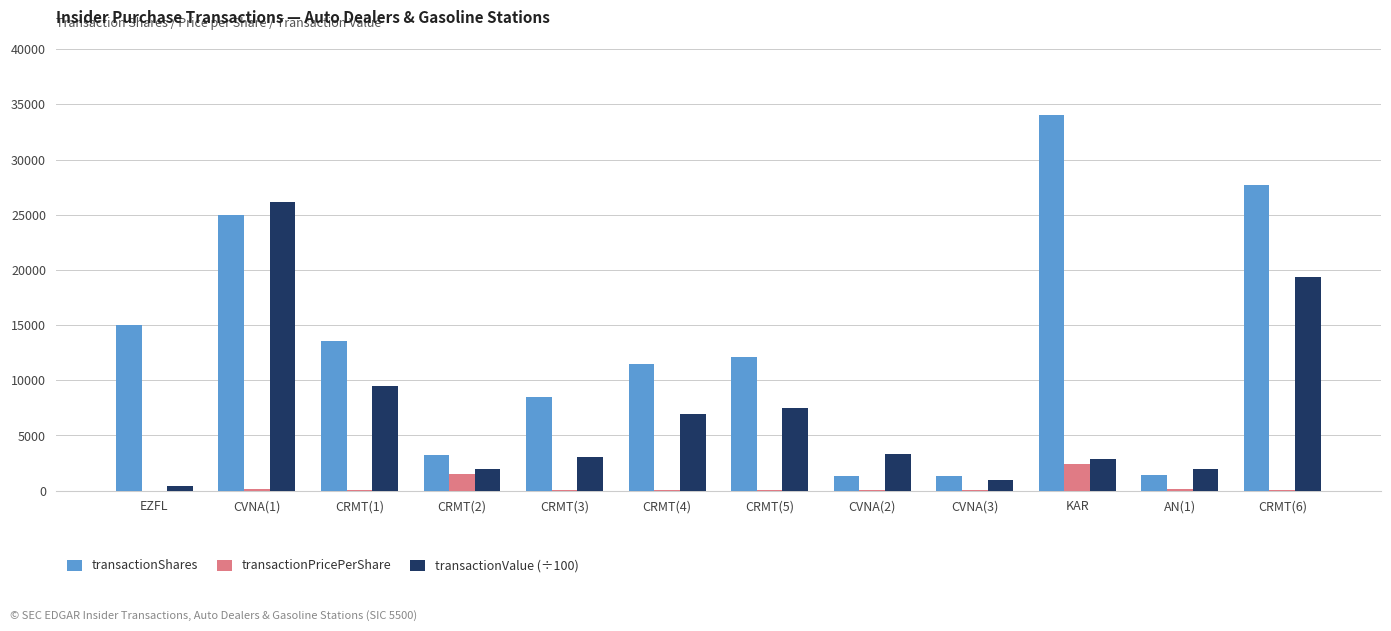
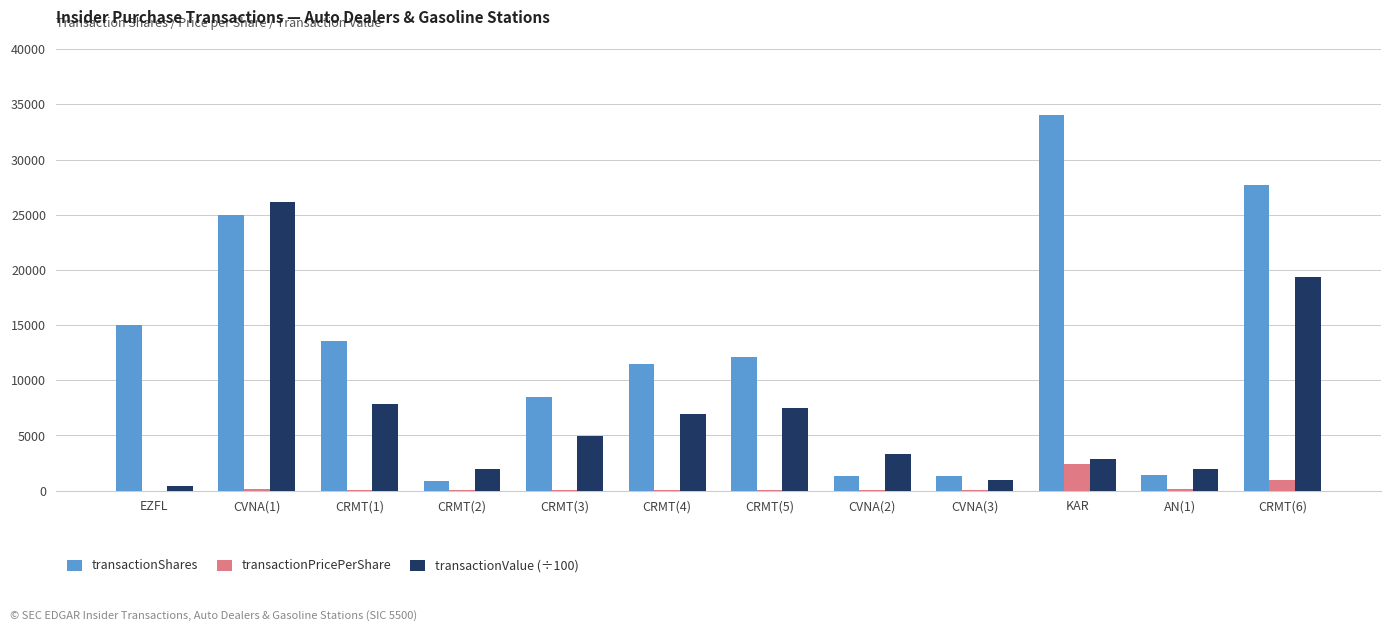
  {
    "transactionShares": {
      "EZFL": 15000,
      "CVNA(1)": 25000,
      "CRMT(1)": 13600,
-     "CRMT(2)": 3200,
+     "CRMT(2)": 900,
      "CRMT(3)": 8500,
      "CRMT(4)": 11500,
      "CRMT(5)": 12100,
      "CVNA(2)": 1300,
      "CVNA(3)": 1300,
      "KAR": 34000,
      "AN(1)": 1400,
      "CRMT(6)": 27700
    },
    "transactionPricePerShare": {
-     "CRMT(2)": 1500,
+     "CRMT(2)": 100,
      "KAR": 2400,
-     "CRMT(6)": 100
+     "CRMT(6)": 1000
    },
    "transactionValue (÷100)": {
      "EZFL": 400,
      "CVNA(1)": 26200,
-     "CRMT(1)": 9500,
+     "CRMT(1)": 7800,
      "CRMT(2)": 2000,
-     "CRMT(3)": 3000,
+     "CRMT(3)": 4900,
      "CRMT(4)": 6900,
      "CRMT(5)": 7400,
      "CVNA(2)": 3300,
      "CVNA(3)": 1000,
      "KAR": 2800,
      "AN(1)": 2000,
      "CRMT(6)": 19400
    }
  }
